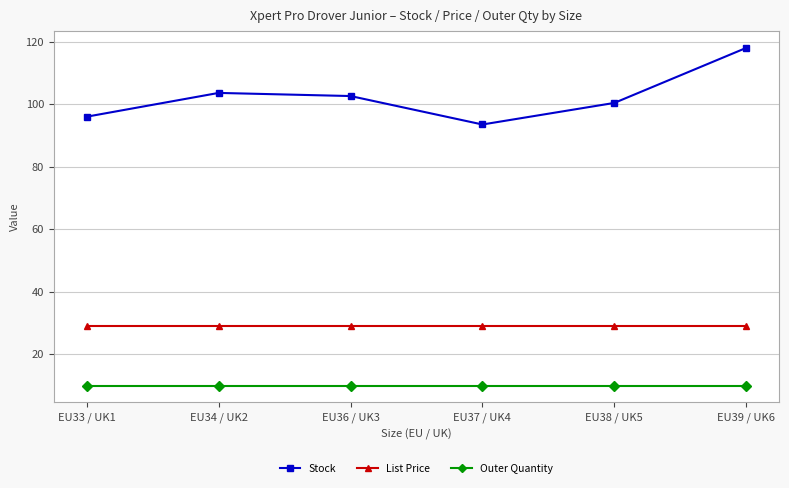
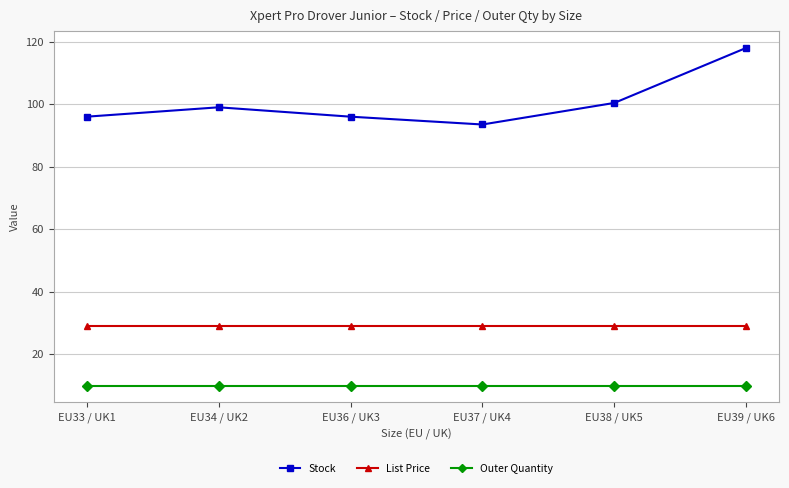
  {
    "Stock": {
      "EU33 / UK1": 96,
-     "EU34 / UK2": 104,
-     "EU36 / UK3": 103,
+     "EU34 / UK2": 99,
+     "EU36 / UK3": 96,
      "EU37 / UK4": 94,
      "EU38 / UK5": 100,
      "EU39 / UK6": 118
    },
    "List Price": {
      "EU33 / UK1": 29,
      "EU34 / UK2": 29,
      "EU36 / UK3": 29,
      "EU37 / UK4": 29,
      "EU38 / UK5": 29,
      "EU39 / UK6": 29
    },
    "Outer Quantity": {
      "EU33 / UK1": 10,
      "EU34 / UK2": 10,
      "EU36 / UK3": 10,
      "EU37 / UK4": 10,
      "EU38 / UK5": 10,
      "EU39 / UK6": 10
    }
  }
